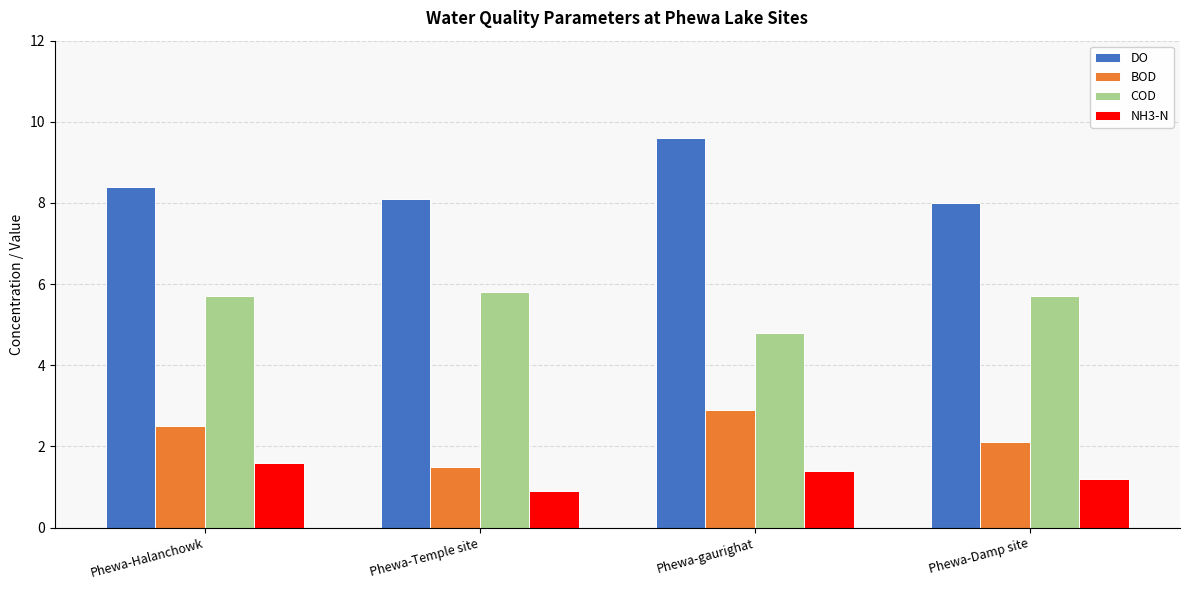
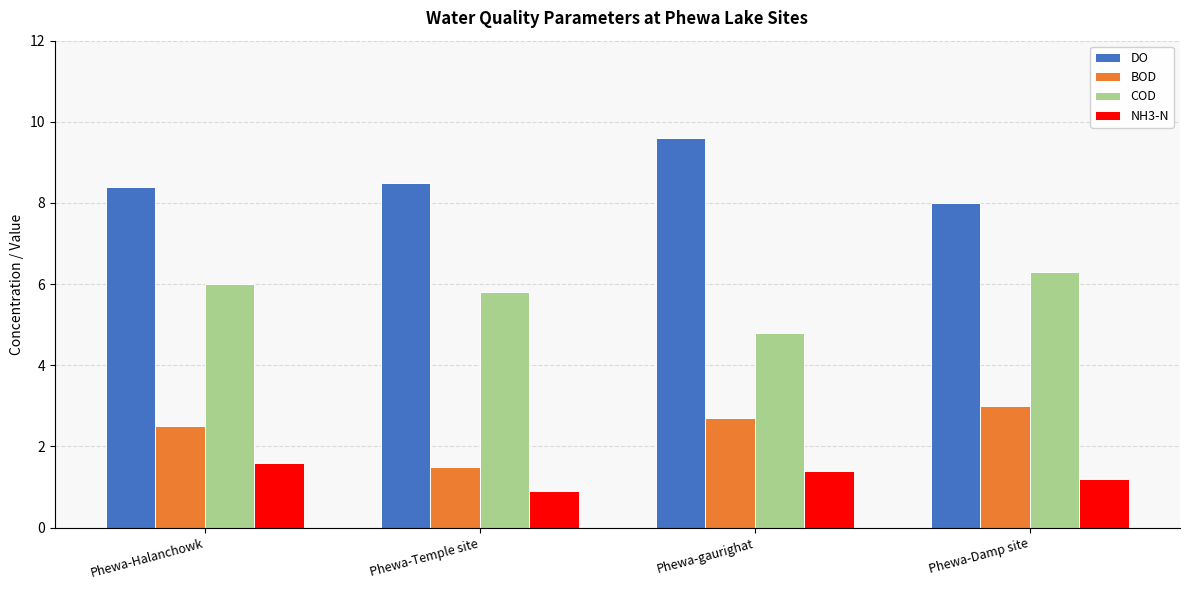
  {
    "DO": {
      "Phewa-Halanchowk": 8.4,
-     "Phewa-Temple site": 8.1,
+     "Phewa-Temple site": 8.5,
      "Phewa-gaurighat": 9.6,
      "Phewa-Damp site": 8.0
    },
    "BOD": {
      "Phewa-Halanchowk": 2.5,
      "Phewa-Temple site": 1.5,
-     "Phewa-gaurighat": 2.9,
-     "Phewa-Damp site": 2.1
+     "Phewa-gaurighat": 2.7,
+     "Phewa-Damp site": 3.0
    },
    "COD": {
-     "Phewa-Halanchowk": 5.7,
+     "Phewa-Halanchowk": 6.0,
      "Phewa-Temple site": 5.8,
      "Phewa-gaurighat": 4.8,
-     "Phewa-Damp site": 5.7
+     "Phewa-Damp site": 6.3
    },
    "NH3-N": {
      "Phewa-Halanchowk": 1.6,
      "Phewa-Temple site": 0.9,
      "Phewa-gaurighat": 1.4,
      "Phewa-Damp site": 1.2
    }
  }
